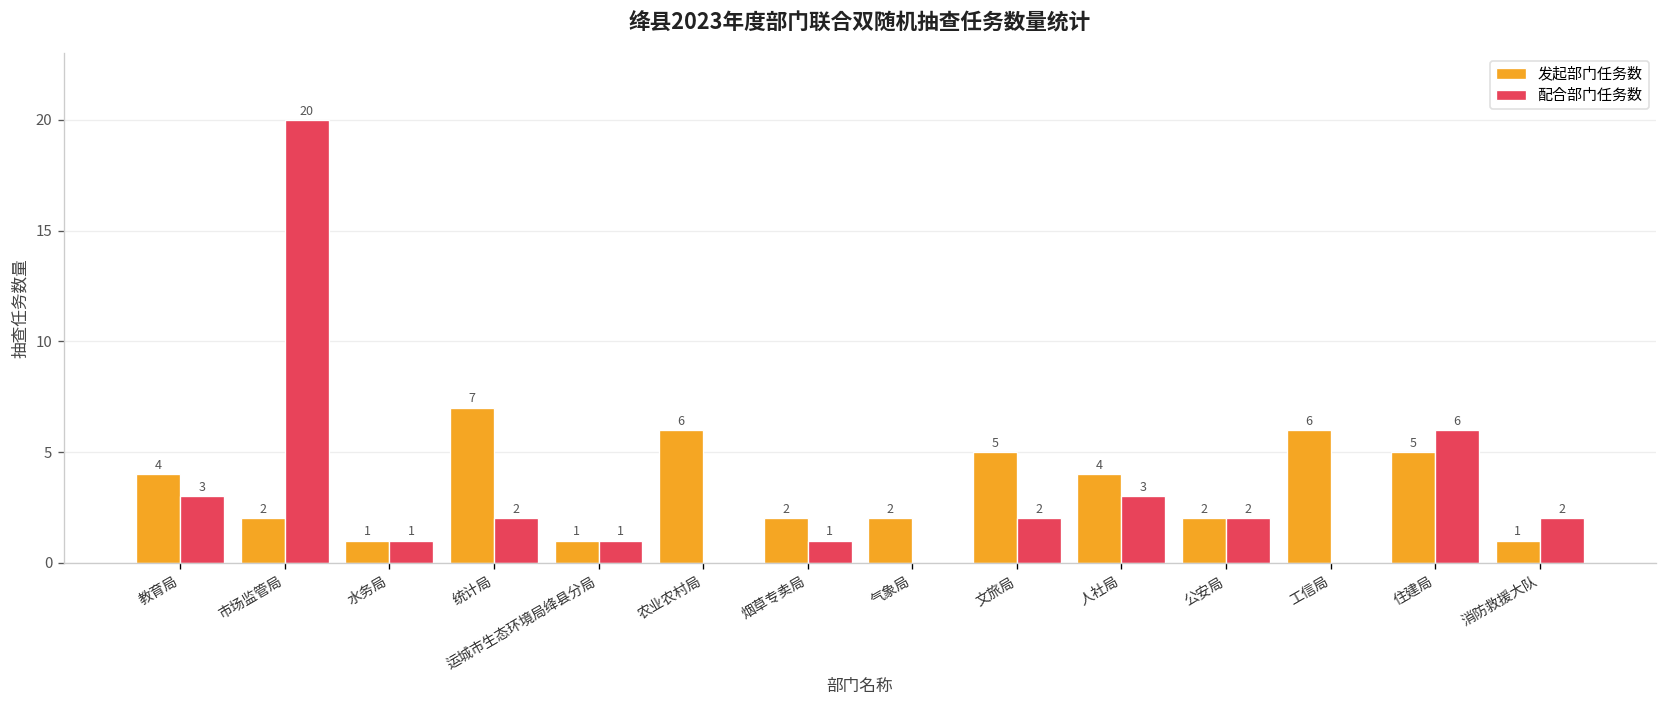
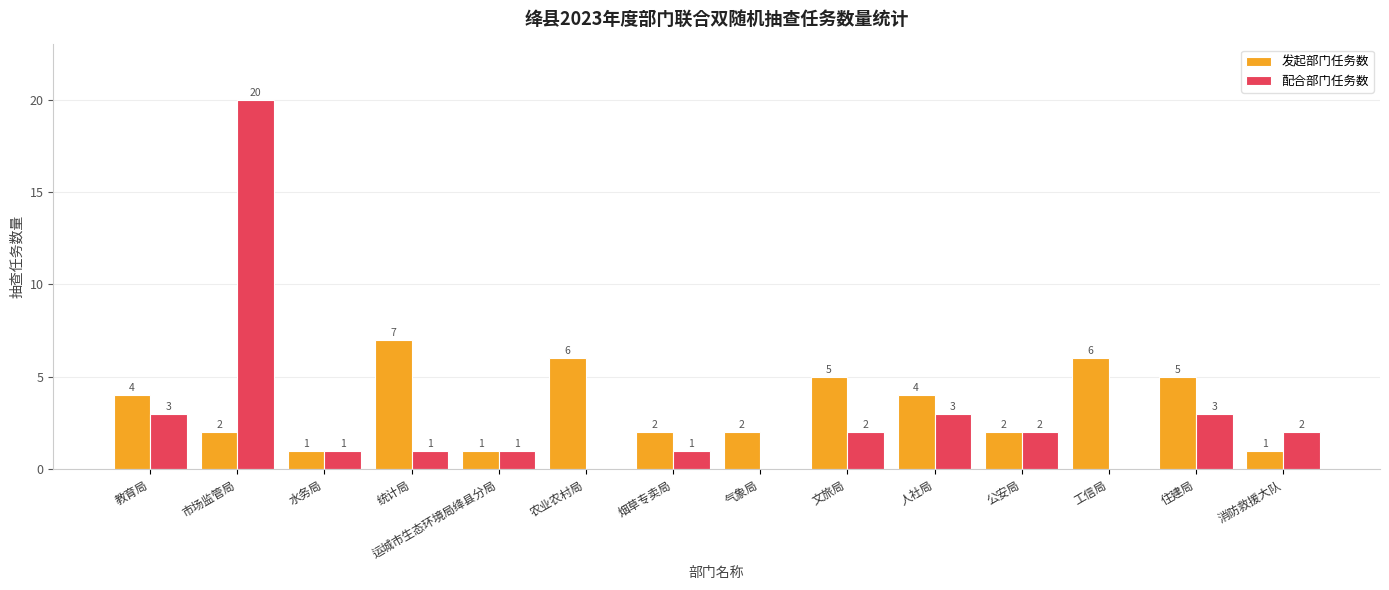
  {
    "发起部门任务数": {
      "教育局": 4,
      "市场监管局": 2,
      "水务局": 1,
      "统计局": 7,
      "运城市生态环境局绛县分局": 1,
      "农业农村局": 6,
      "烟草专卖局": 2,
      "气象局": 2,
      "文旅局": 5,
      "人社局": 4,
      "公安局": 2,
      "工信局": 6,
      "住建局": 5,
      "消防救援大队": 1
    },
    "配合部门任务数": {
      "教育局": 3,
      "市场监管局": 20,
      "水务局": 1,
-     "统计局": 2,
+     "统计局": 1,
      "运城市生态环境局绛县分局": 1,
      "烟草专卖局": 1,
      "文旅局": 2,
      "人社局": 3,
      "公安局": 2,
-     "住建局": 6,
+     "住建局": 3,
      "消防救援大队": 2
    }
  }
